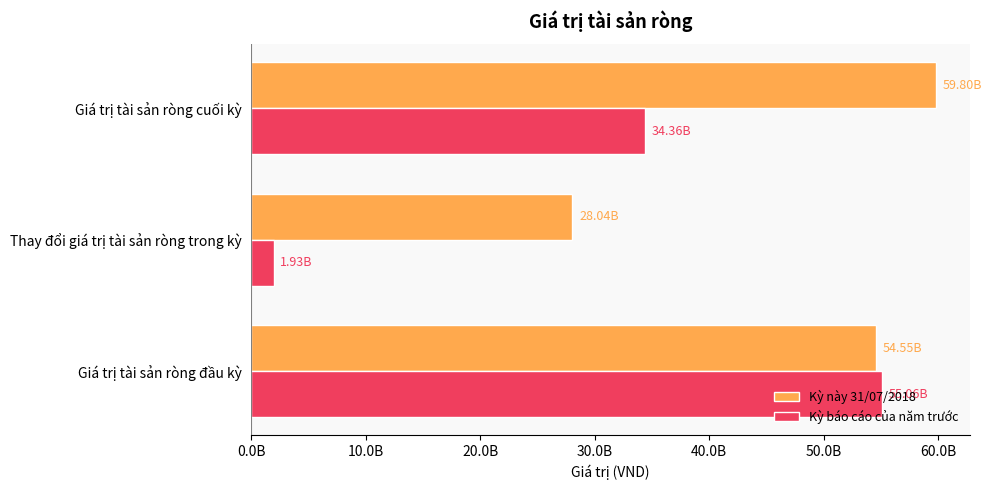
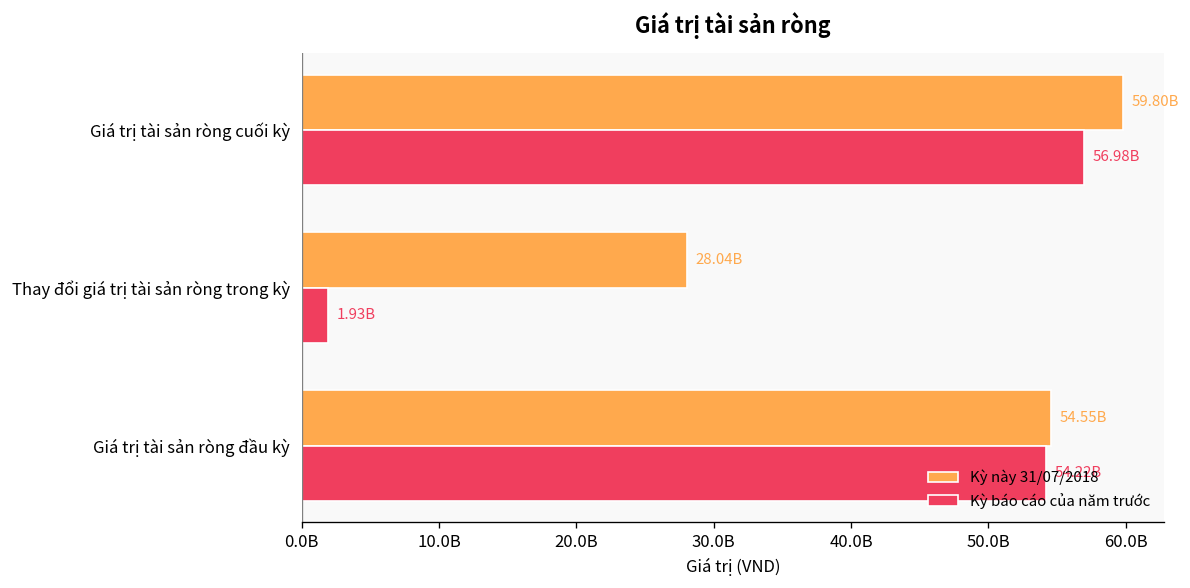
  {
    "Kỳ này 31/07/2018": {
      "Giá trị tài sản ròng cuối kỳ": "59.80B",
      "Thay đổi giá trị tài sản ròng trong kỳ": "28.04B",
      "Giá trị tài sản ròng đầu kỳ": "54.55B"
    },
    "Kỳ báo cáo của năm trước": {
-     "Giá trị tài sản ròng cuối kỳ": "34.36B",
+     "Giá trị tài sản ròng cuối kỳ": "56.98B",
      "Thay đổi giá trị tài sản ròng trong kỳ": "1.93B",
-     "Giá trị tài sản ròng đầu kỳ": "55.06B"
+     "Giá trị tài sản ròng đầu kỳ": "54.22B"
    }
  }
